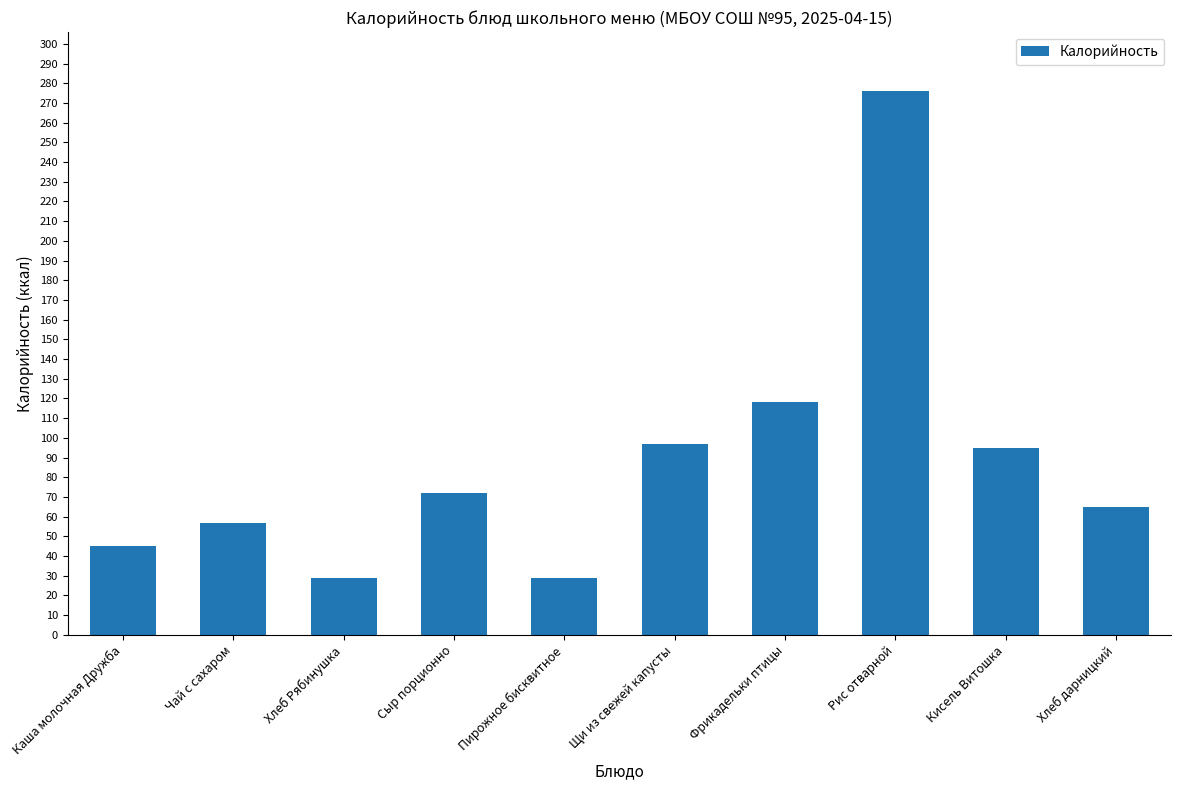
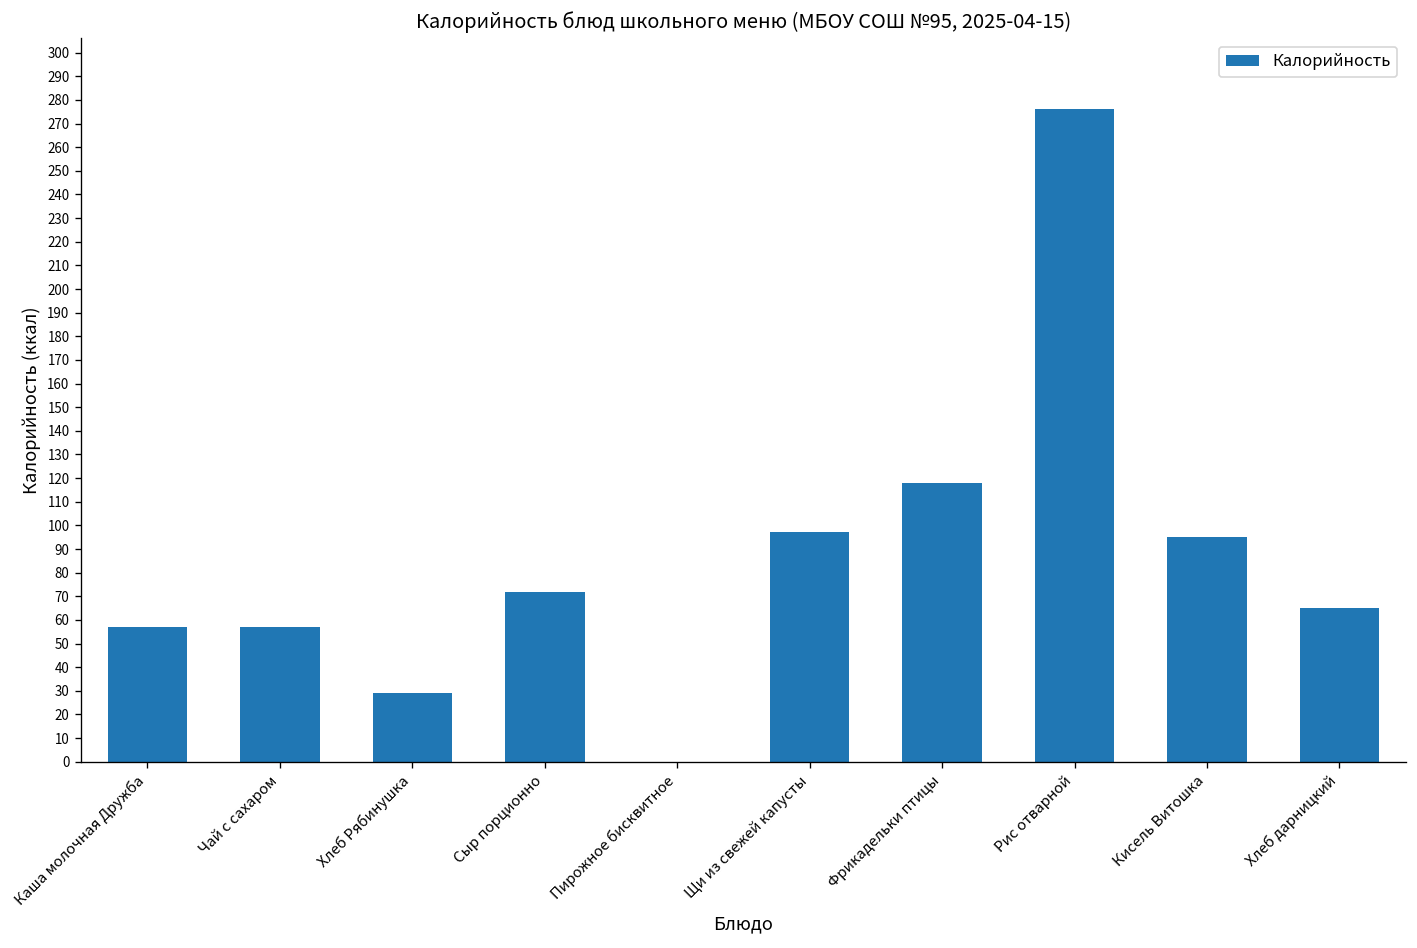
  {
-   "Каша молочная Дружба": 45,
+   "Каша молочная Дружба": 57,
    "Чай с сахаром": 57,
    "Хлеб Рябинушка": 29,
    "Сыр порционно": 72,
-   "Пирожное бисквитное": 29,
+   "Пирожное бисквитное": 0,
    "Щи из свежей капусты": 97,
    "Фрикадельки птицы": 118,
    "Рис отварной": 276,
    "Кисель Витошка": 95,
    "Хлеб дарницкий": 65
  }
